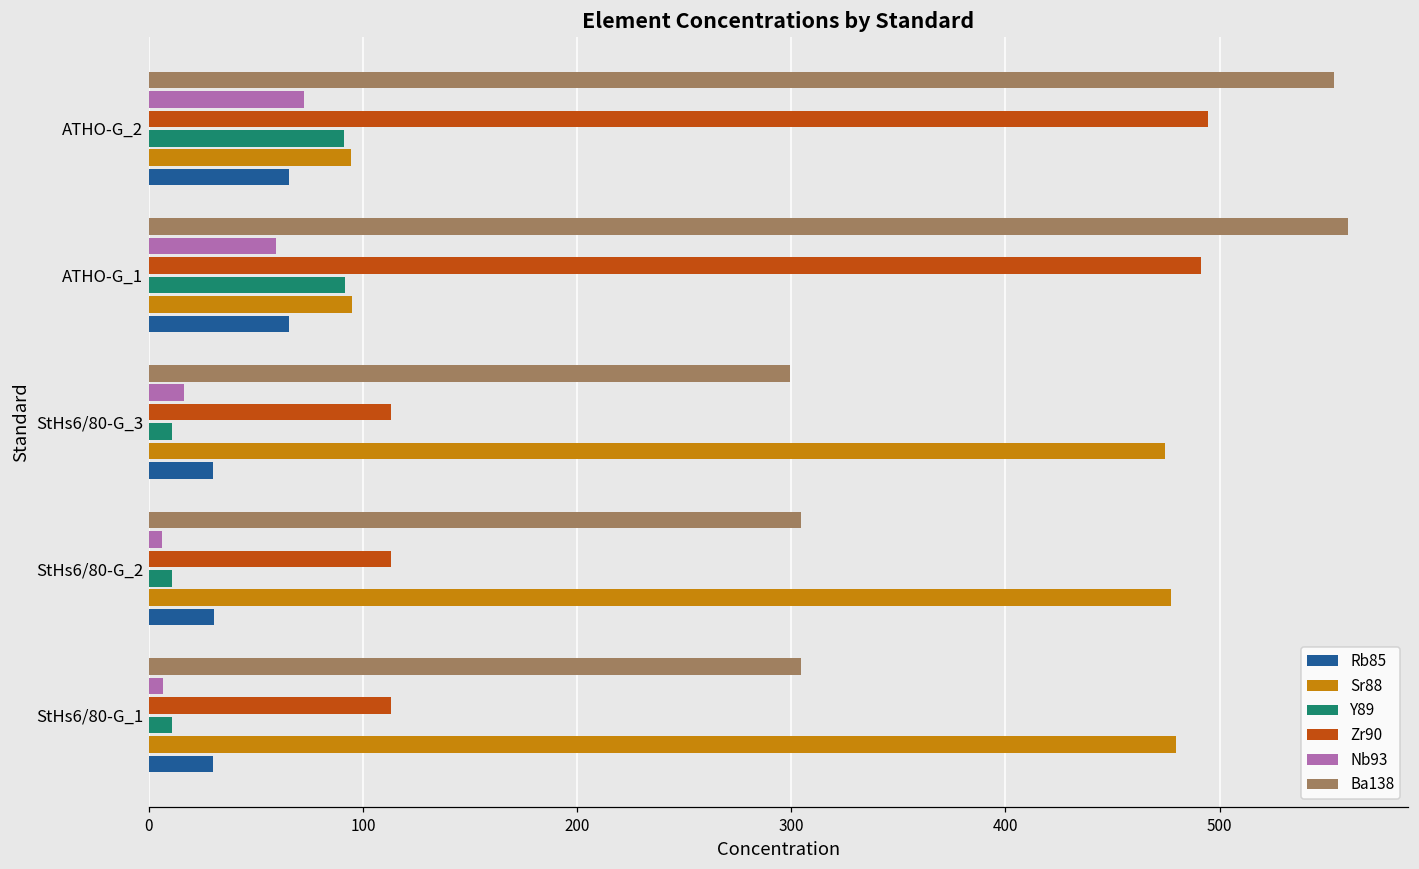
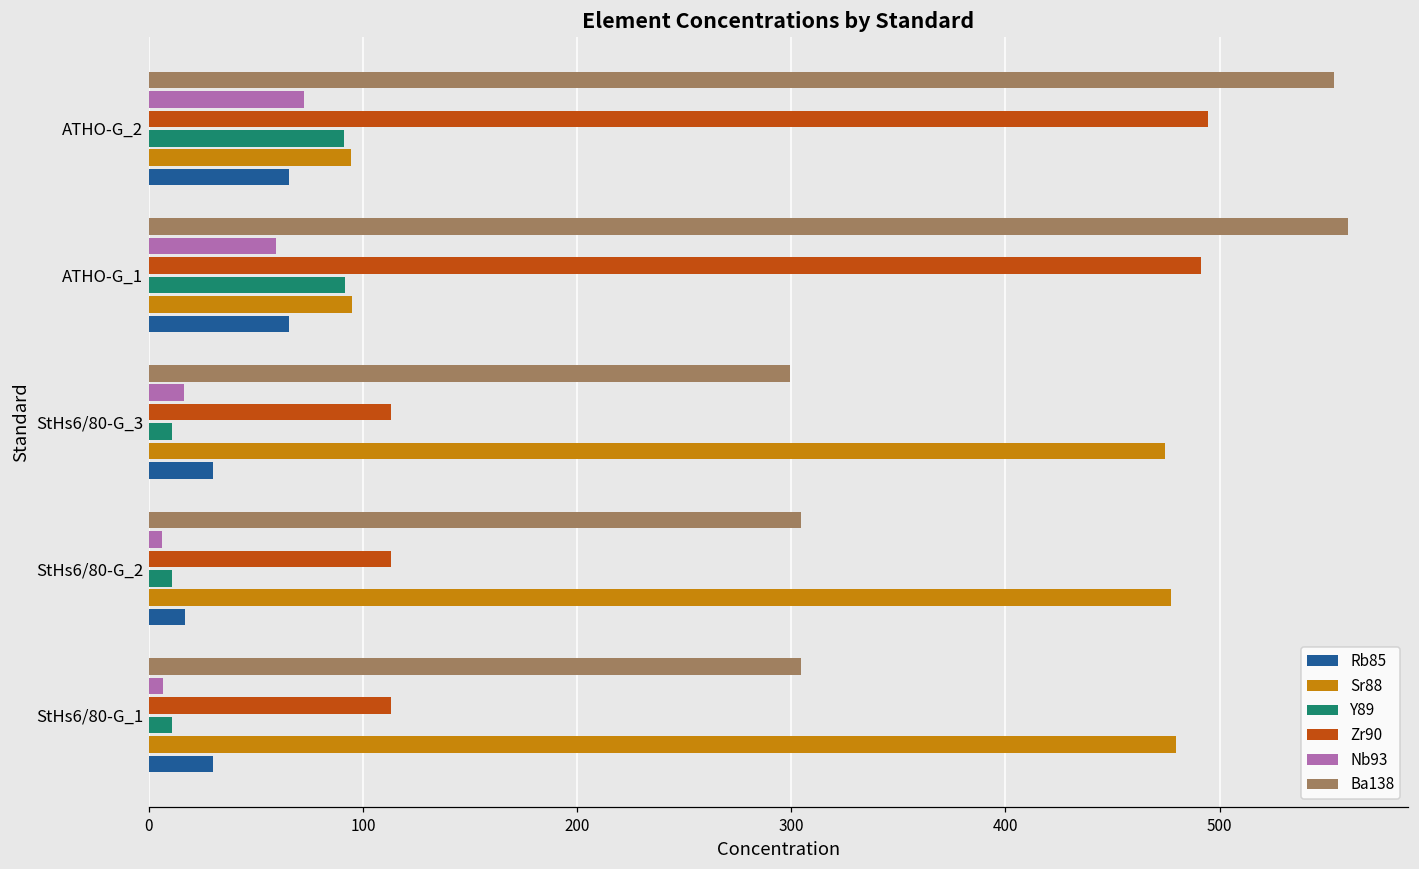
  {
    "Rb85": {
      "ATHO-G_2": 65,
      "ATHO-G_1": 65,
      "StHs6/80-G_3": 30,
-     "StHs6/80-G_2": 31,
+     "StHs6/80-G_2": 17,
      "StHs6/80-G_1": 30
    },
    "Y89": {
      "ATHO-G_2": 91,
      "ATHO-G_1": 91,
      "StHs6/80-G_3": 11,
      "StHs6/80-G_2": 11,
      "StHs6/80-G_1": 11
    },
    "Nb93": {
      "ATHO-G_2": 73,
      "ATHO-G_1": 59,
      "StHs6/80-G_3": 16,
      "StHs6/80-G_2": 6,
      "StHs6/80-G_1": 7
    },
    "Ba138": {
      "ATHO-G_2": 554,
      "ATHO-G_1": 560,
      "StHs6/80-G_3": 299,
      "StHs6/80-G_2": 304,
      "StHs6/80-G_1": 305
    }
  }
